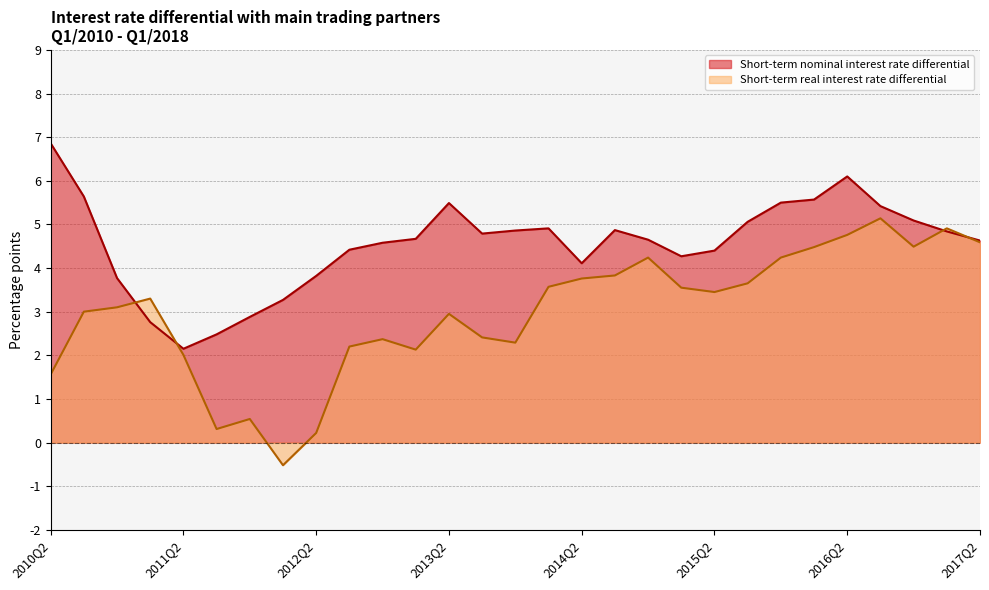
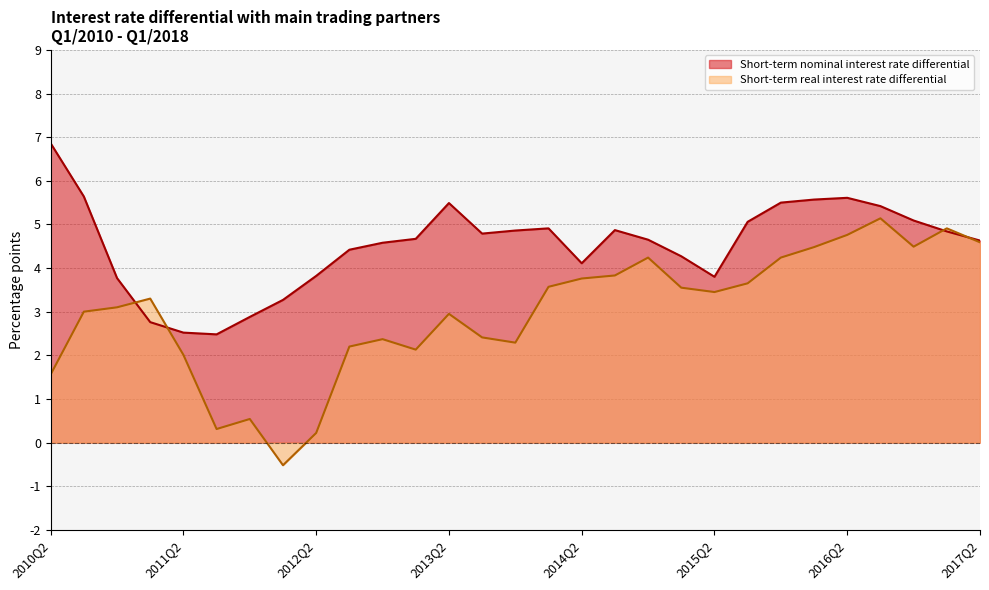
  {
    "Short-term nominal interest rate differential": {
      "2010Q2": 6.9,
-     "2011Q2": 2.2,
+     "2011Q2": 2.5,
      "2012Q2": 3.8,
      "2013Q2": 5.5,
      "2014Q2": 4.1,
-     "2015Q2": 4.4,
-     "2016Q2": 6.1
+     "2015Q2": 3.8,
+     "2016Q2": 5.6
    }
  }
